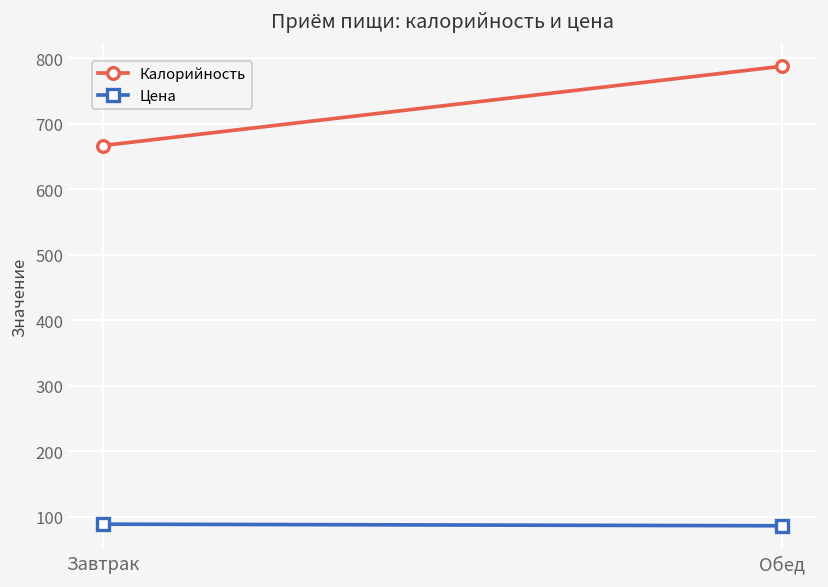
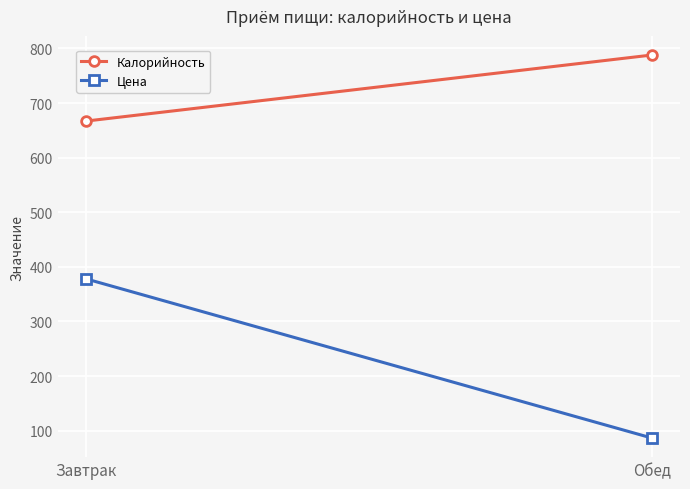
  {
    "Калорийность": {
      "Завтрак": 670,
      "Обед": 790
    },
    "Цена": {
-     "Завтрак": 90,
+     "Завтрак": 380,
      "Обед": 90
    }
  }
